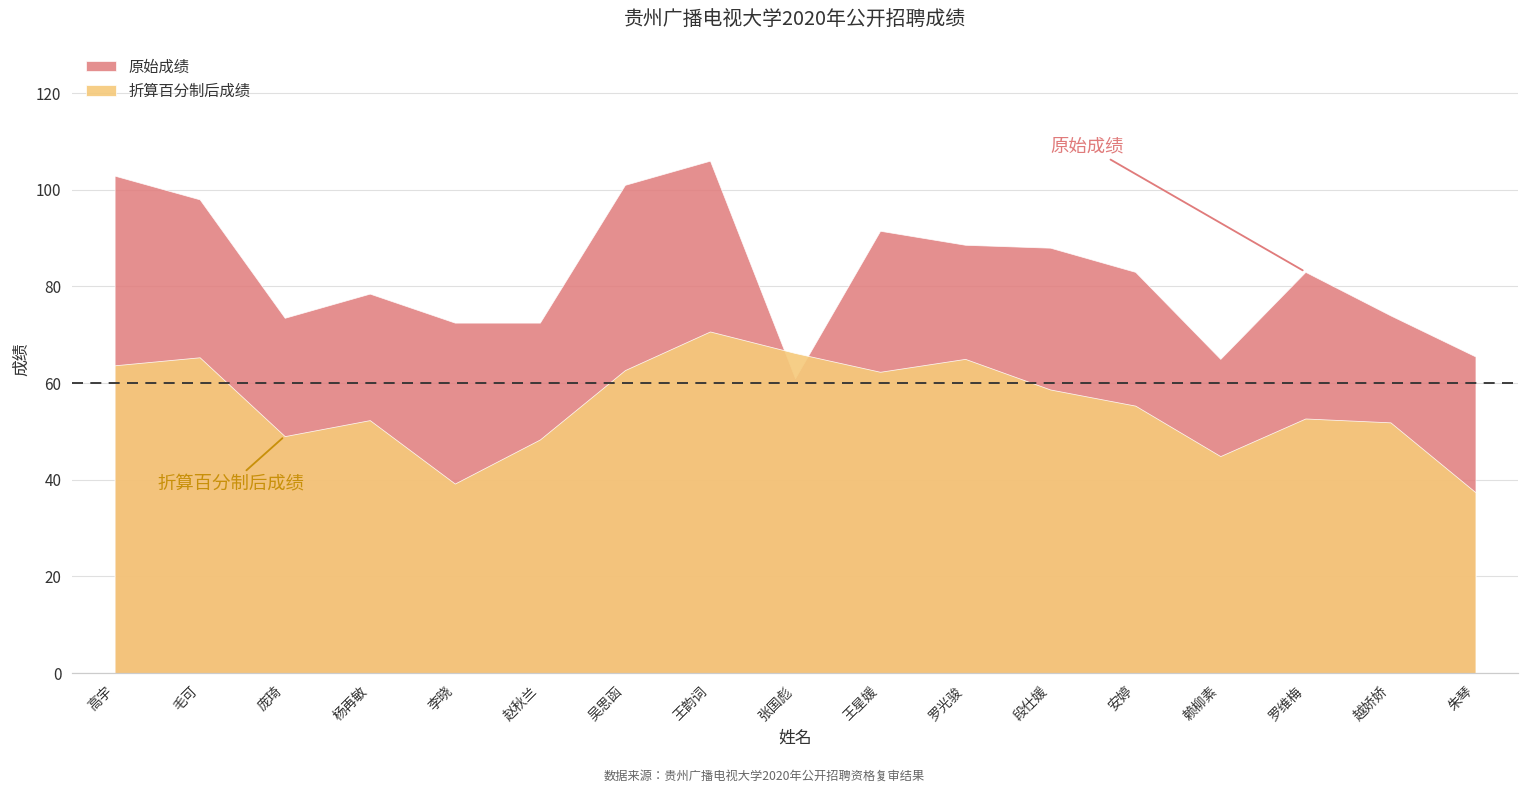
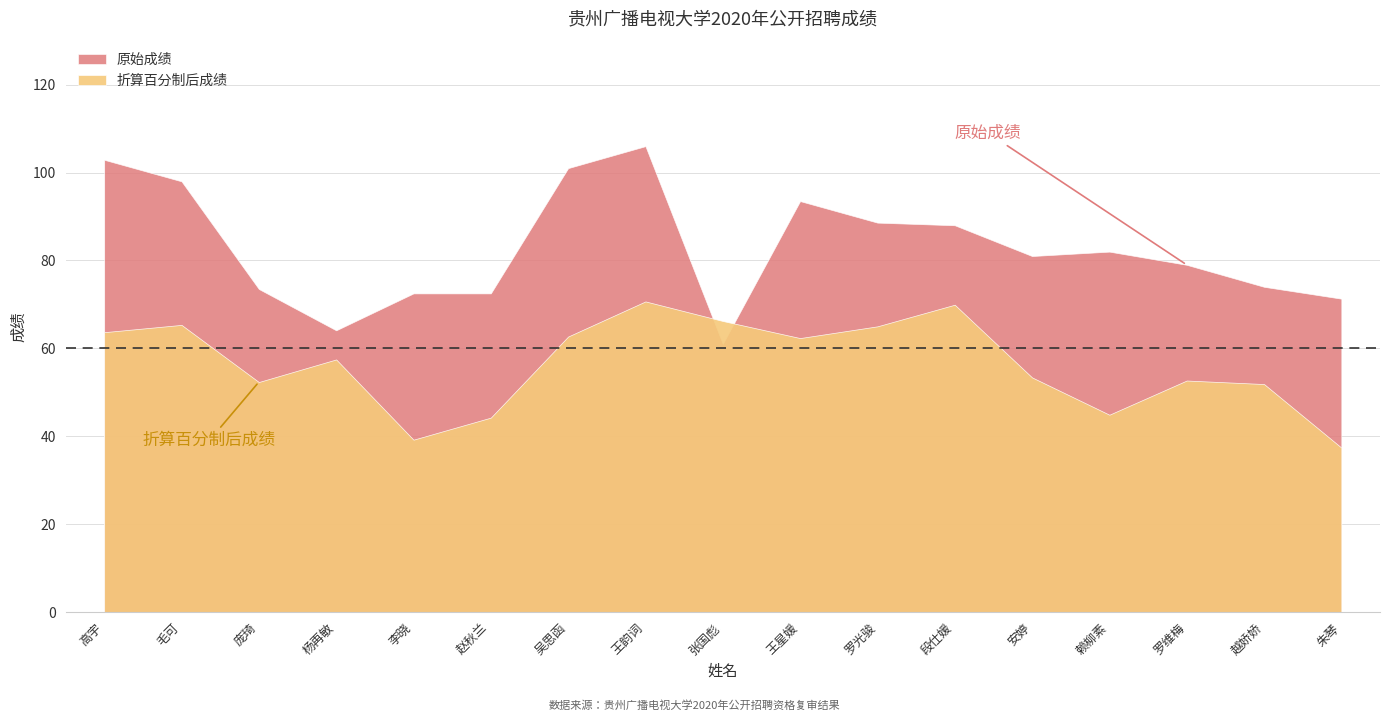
  {
    "原始成绩": {
      "高宇": 103,
      "毛可": 98,
      "庞琦": 74,
-     "杨再敏": 79,
+     "杨再敏": 64,
      "李晓": 73,
      "赵秋兰": 73,
      "吴思函": 101,
      "王韵词": 106,
      "张国彪": 61,
-     "王星媛": 92,
+     "王星媛": 94,
      "罗光骏": 89,
      "段仕媛": 88,
-     "安婷": 83,
-     "赖柳素": 65,
-     "罗维梅": 83,
+     "安婷": 81,
+     "赖柳素": 82,
+     "罗维梅": 79,
      "越娇娇": 74,
-     "朱琴": 66
+     "朱琴": 71
    },
    "折算百分制后成绩": {
      "高宇": 64,
      "毛可": 65,
-     "庞琦": 49,
-     "杨再敏": 52,
+     "庞琦": 52,
+     "杨再敏": 57,
      "李晓": 39,
-     "赵秋兰": 48,
+     "赵秋兰": 44,
      "吴思函": 63,
      "王韵词": 71,
      "张国彪": 66,
      "王星媛": 62,
      "罗光骏": 65,
-     "段仕媛": 59,
-     "安婷": 55,
+     "段仕媛": 70,
+     "安婷": 53,
      "赖柳素": 45,
      "罗维梅": 53,
      "越娇娇": 52,
      "朱琴": 37
    }
  }
